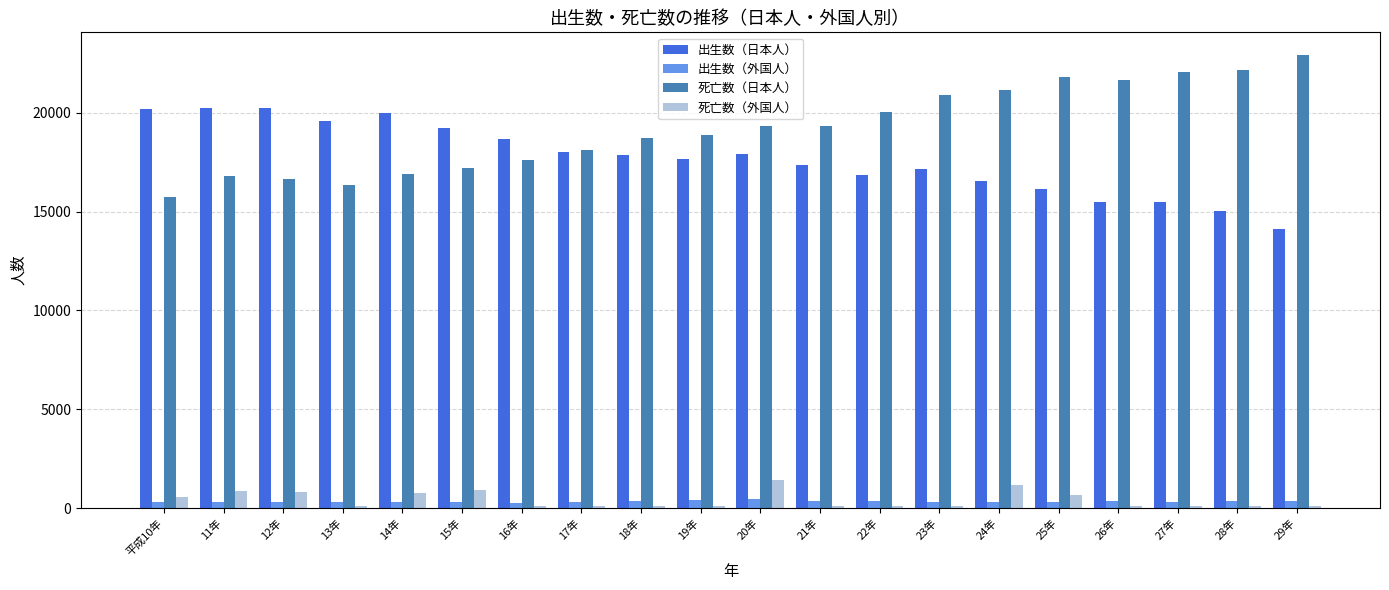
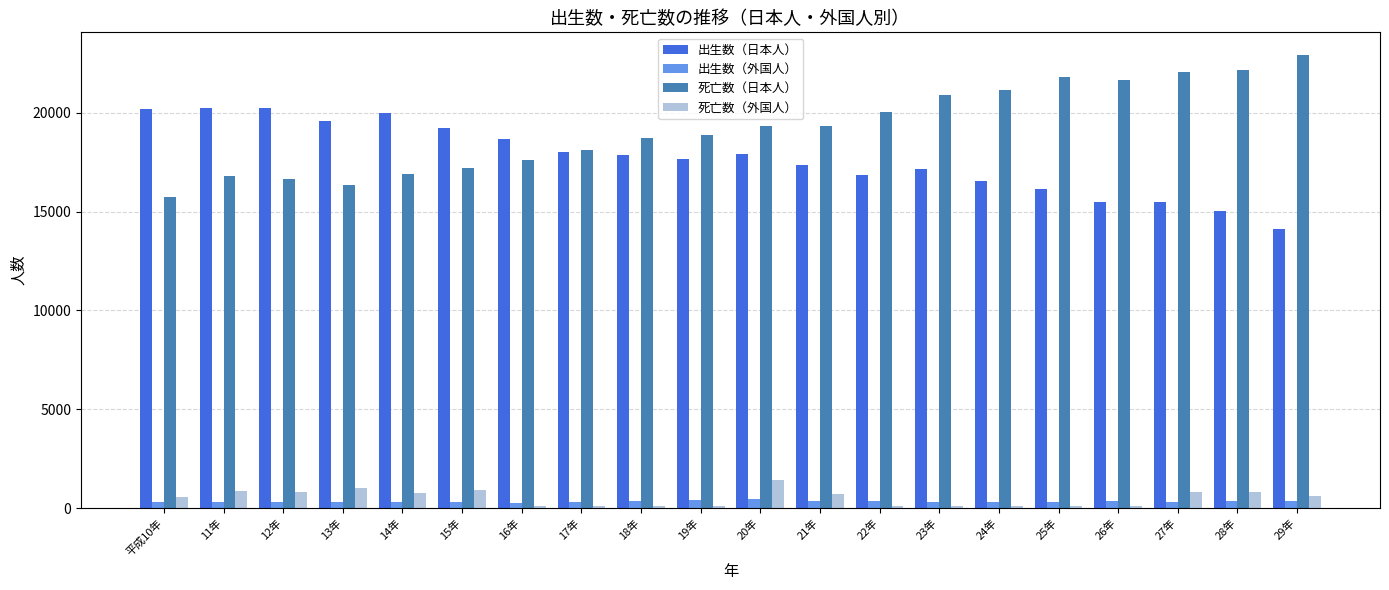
  {
    "死亡数（外国人）": {
      "平成10年": 500,
      "11年": 900,
      "12年": 800,
-     "13年": 100,
+     "13年": 1000,
      "14年": 800,
      "15年": 900,
      "20年": 1400,
-     "21年": 100,
-     "24年": 1200,
-     "25年": 600,
-     "27年": 100,
-     "28年": 100,
-     "29年": 100
+     "21年": 700,
+     "24年": 100,
+     "25年": 100,
+     "27年": 800,
+     "28年": 800,
+     "29年": 600
    }
  }
